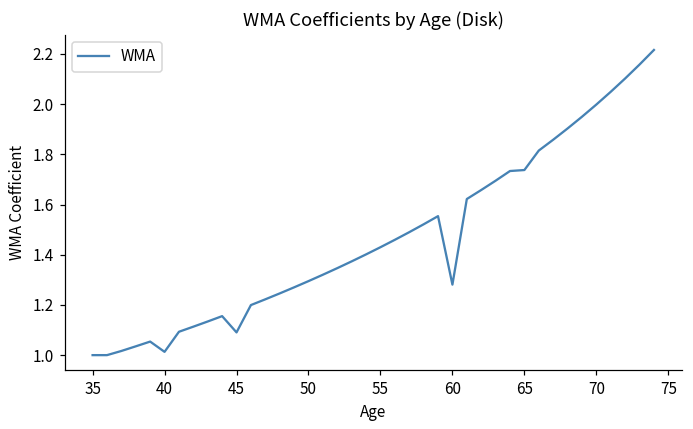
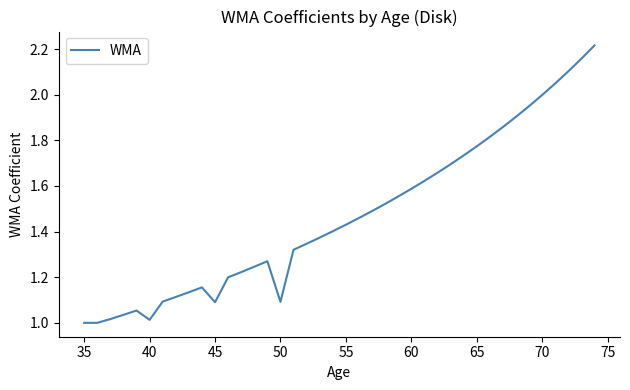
  {
    "35": 1.00,
    "40": 1.01,
    "45": 1.09,
-   "50": 1.29,
+   "50": 1.09,
    "55": 1.43,
-   "60": 1.28,
-   "65": 1.74,
+   "60": 1.59,
+   "65": 1.77,
    "70": 2.00
  }
